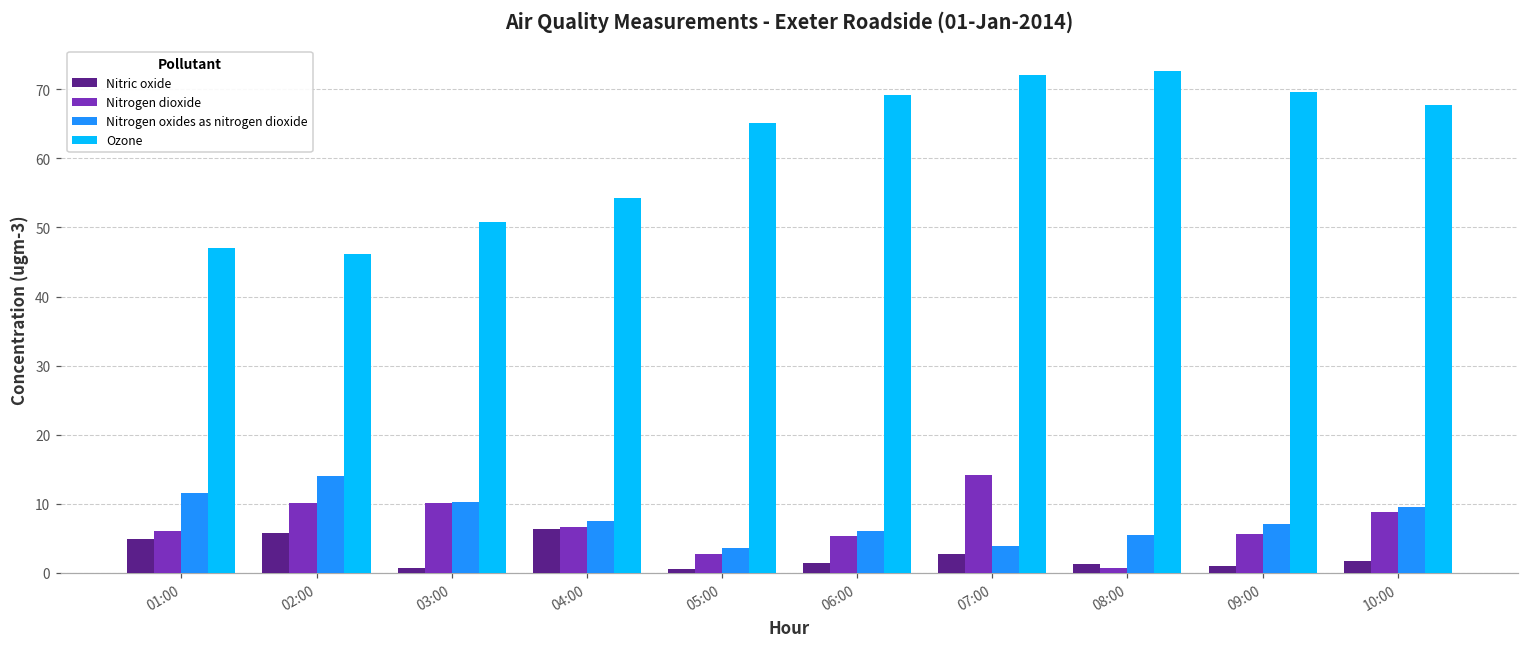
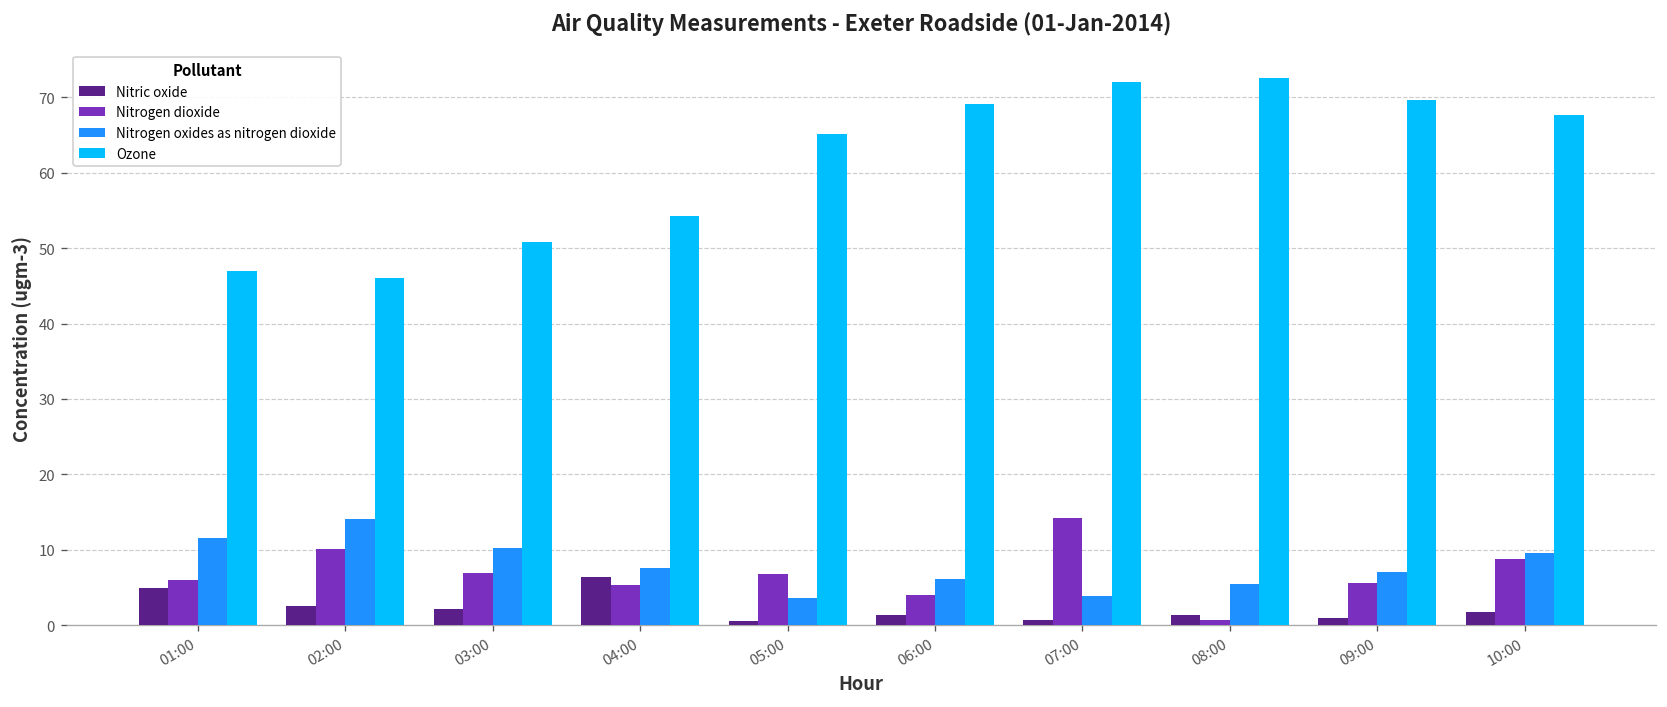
  {
    "Nitric oxide": {
      "01:00": 5,
-     "02:00": 6,
-     "03:00": 1,
+     "02:00": 3,
+     "03:00": 2,
      "04:00": 6,
      "05:00": 1,
      "06:00": 1,
-     "07:00": 3,
+     "07:00": 1,
      "08:00": 1,
      "09:00": 1,
      "10:00": 2
    },
    "Nitrogen dioxide": {
      "01:00": 6,
      "02:00": 10,
-     "03:00": 10,
-     "04:00": 7,
-     "05:00": 3,
-     "06:00": 5,
+     "03:00": 7,
+     "04:00": 5,
+     "05:00": 7,
+     "06:00": 4,
      "07:00": 14,
      "08:00": 1,
      "09:00": 6,
      "10:00": 9
    }
  }
